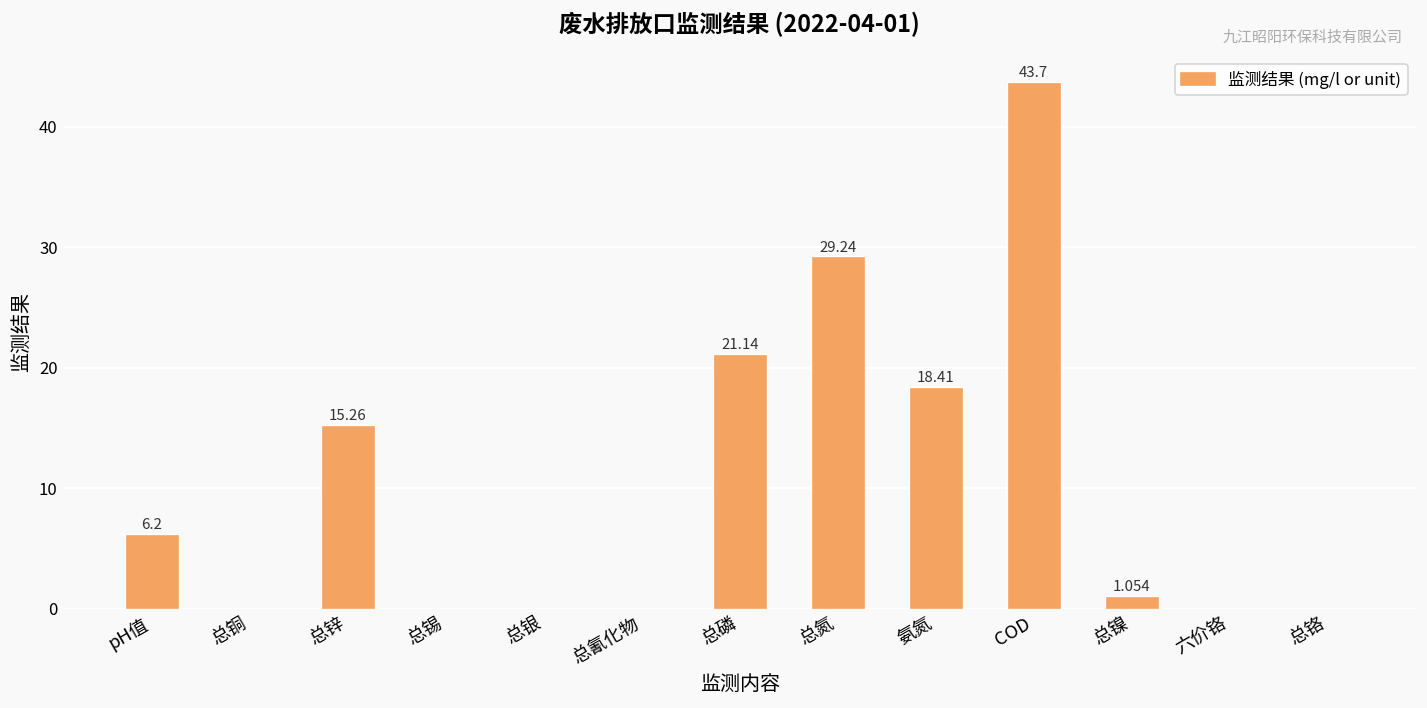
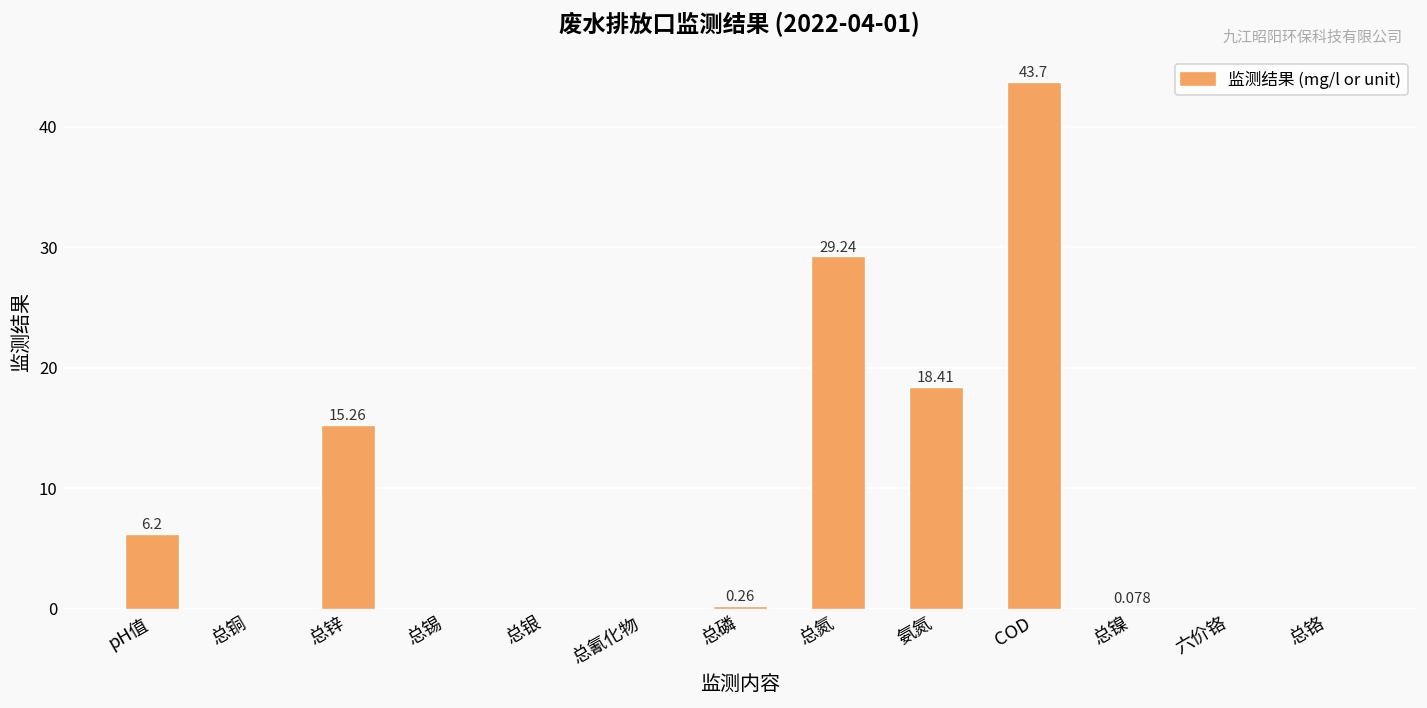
  {
    "pH值": 6.2,
    "总锌": 15.26,
-   "总磷": 21.14,
+   "总磷": 0.26,
    "总氮": 29.24,
    "氨氮": 18.41,
    "COD": 43.7,
-   "总镍": 1.054
+   "总镍": 0.078
  }
